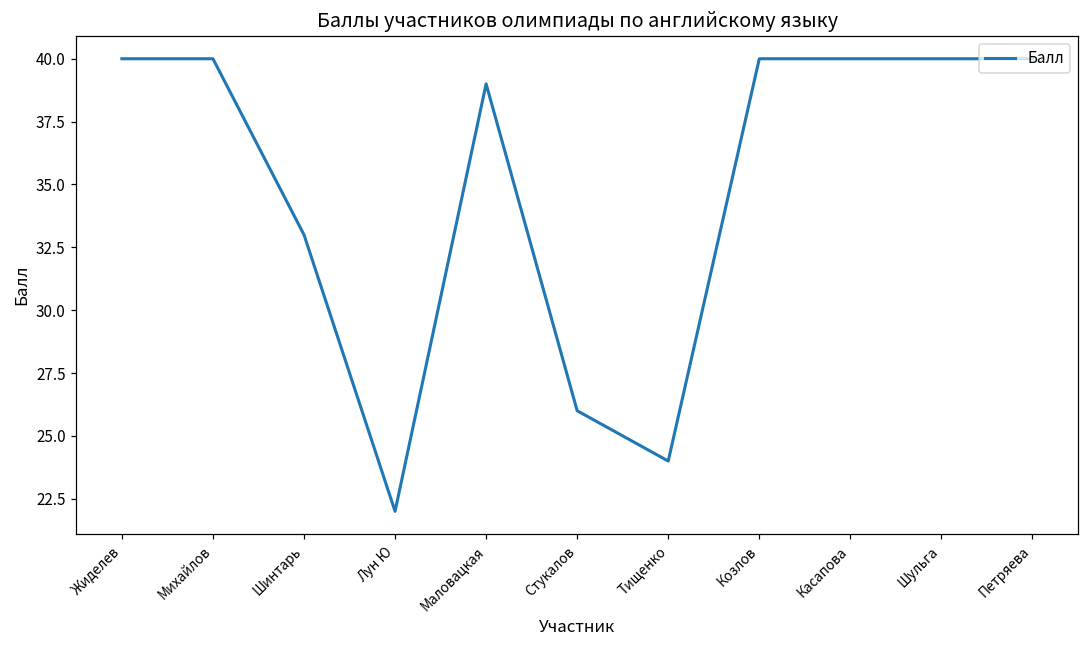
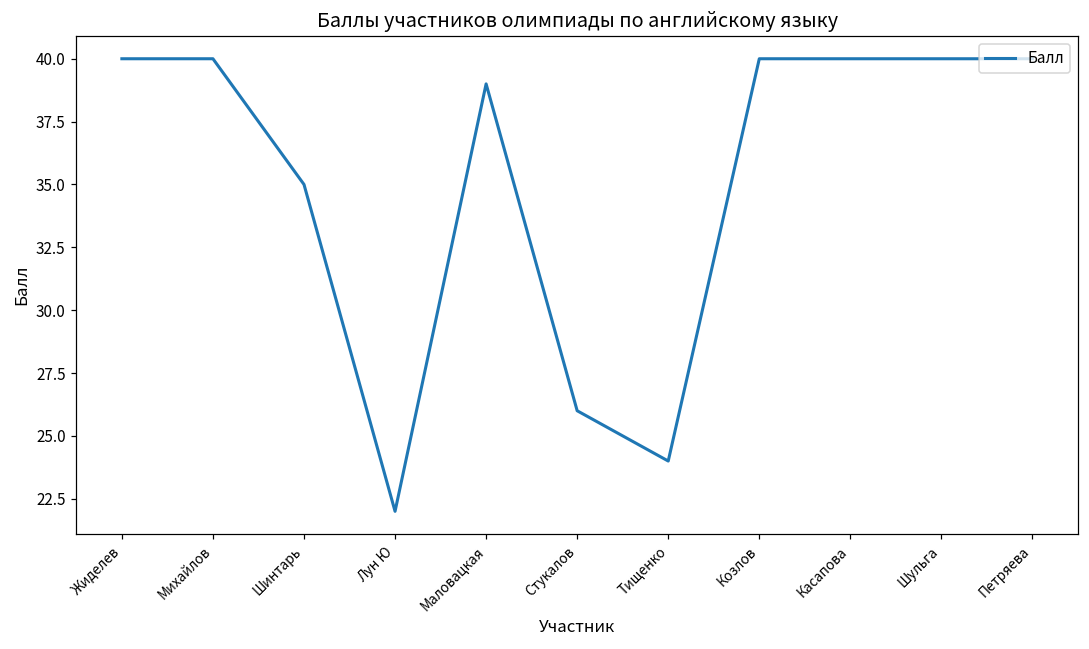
  {
    "Жиделев": 40,
    "Михайлов": 40,
-   "Шинтарь": 33,
+   "Шинтарь": 35,
    "Лун Ю": 22,
    "Маловацкая": 39,
    "Стукалов": 26,
    "Тищенко": 24,
    "Козлов": 40,
    "Касапова": 40,
    "Шульга": 40
  }
